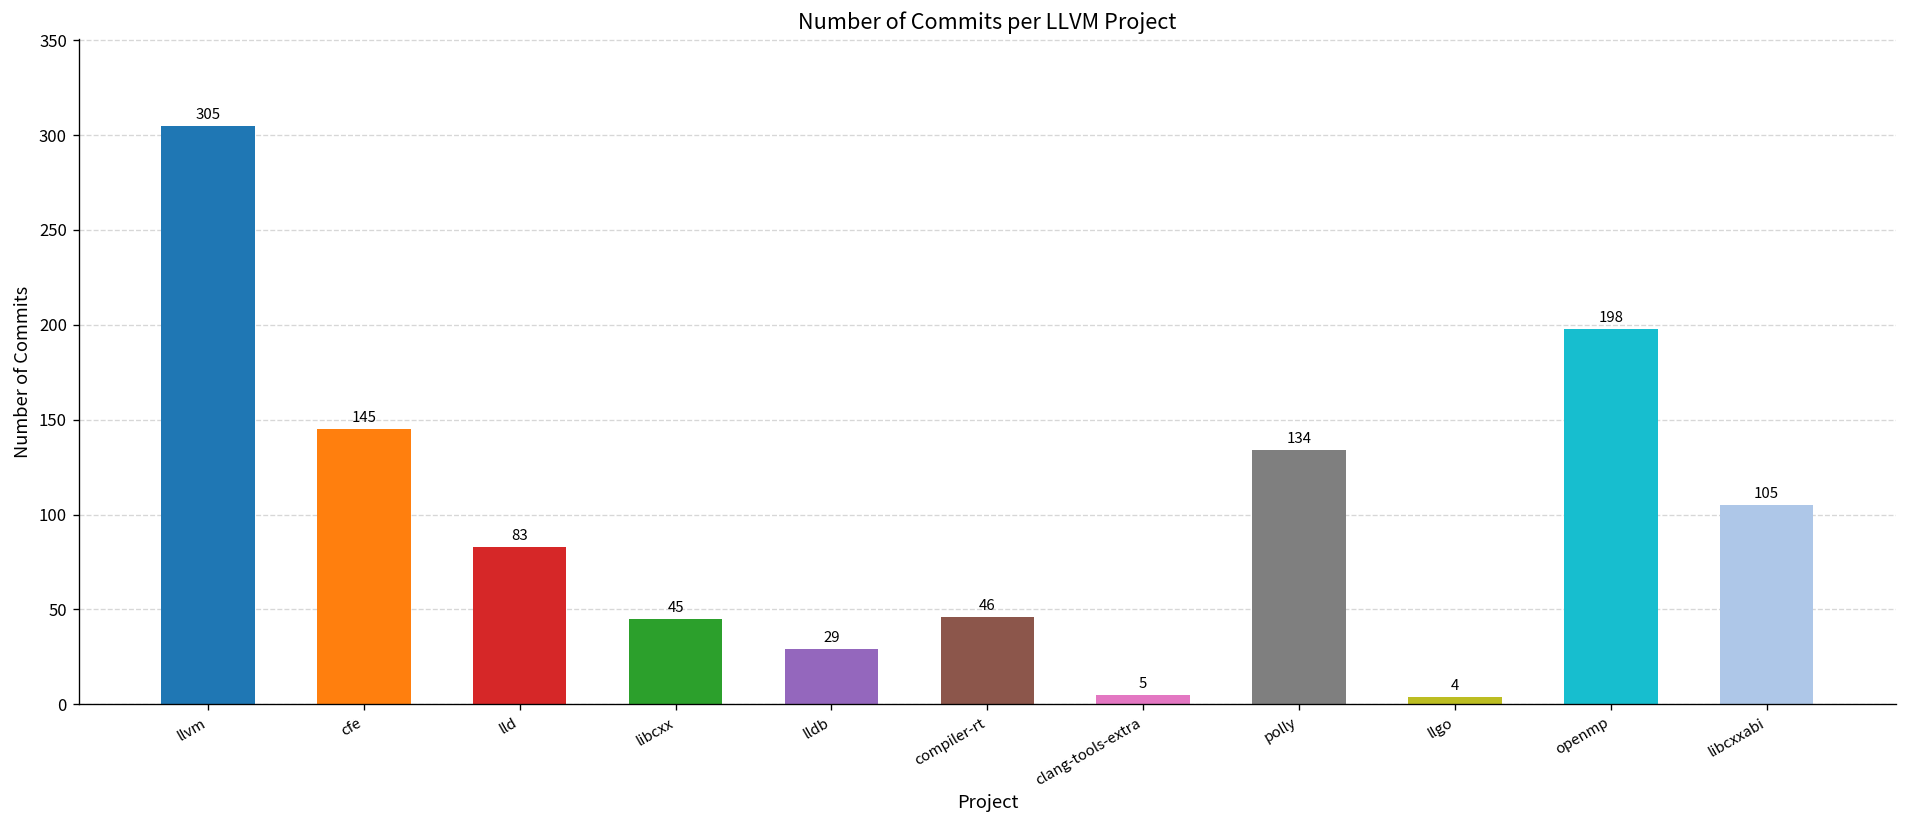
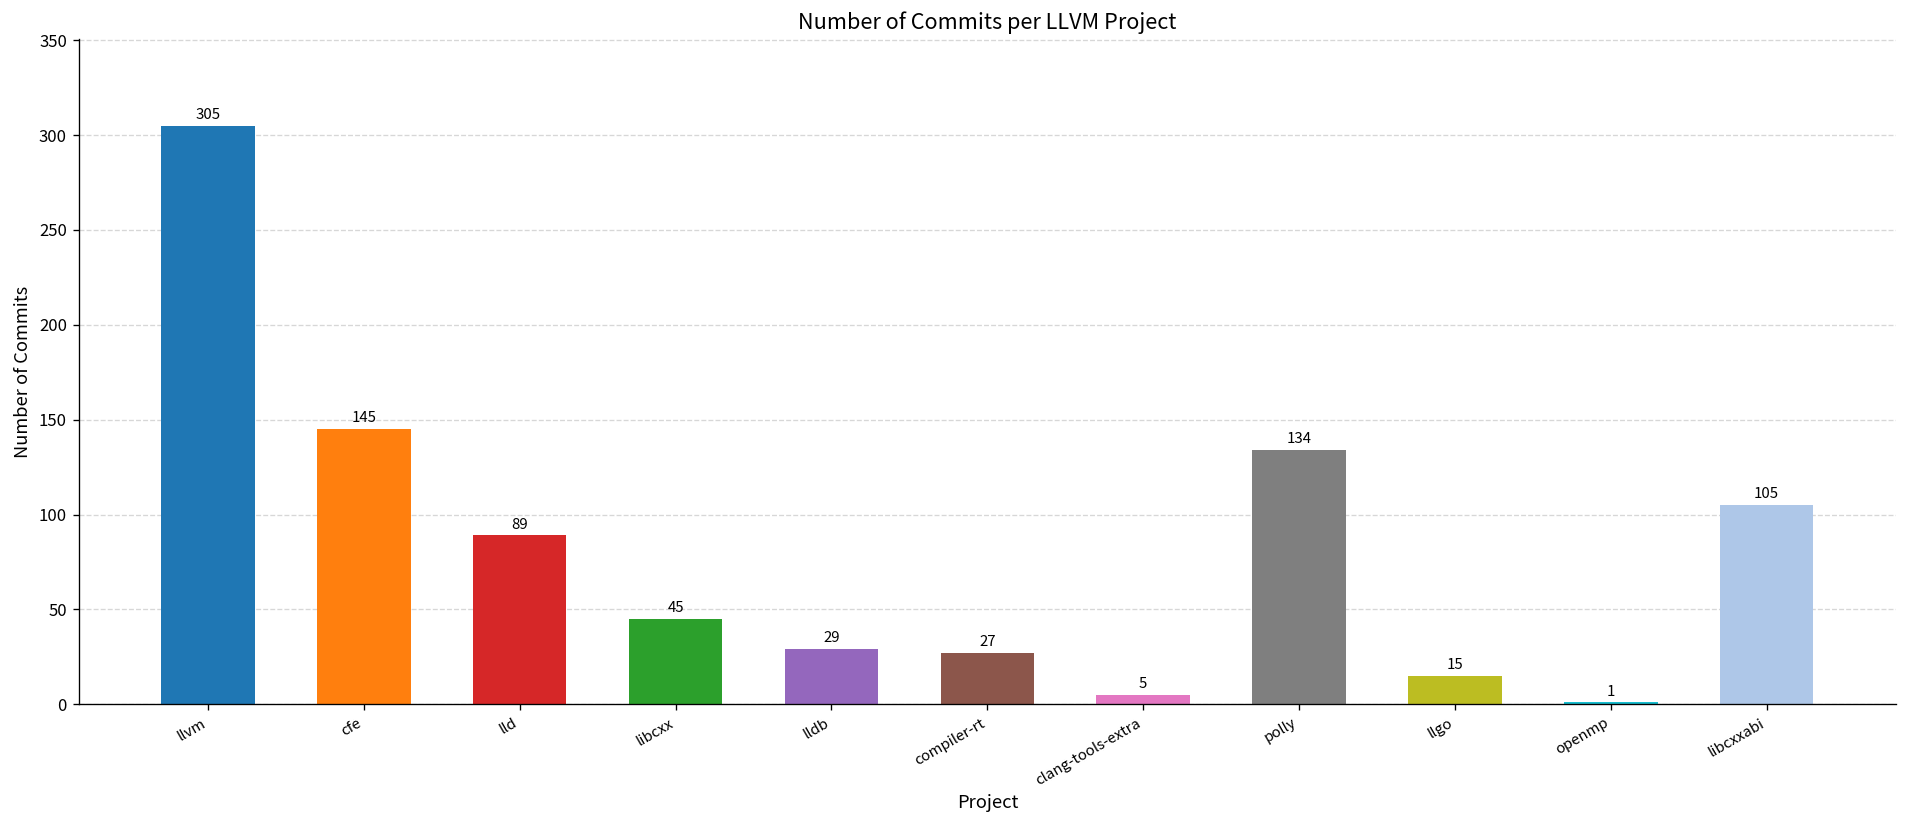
  {
    "llvm": 305,
    "cfe": 145,
-   "lld": 83,
+   "lld": 89,
    "libcxx": 45,
    "lldb": 29,
-   "compiler-rt": 46,
+   "compiler-rt": 27,
    "clang-tools-extra": 5,
    "polly": 134,
-   "llgo": 4,
-   "openmp": 198,
+   "llgo": 15,
+   "openmp": 1,
    "libcxxabi": 105
  }
